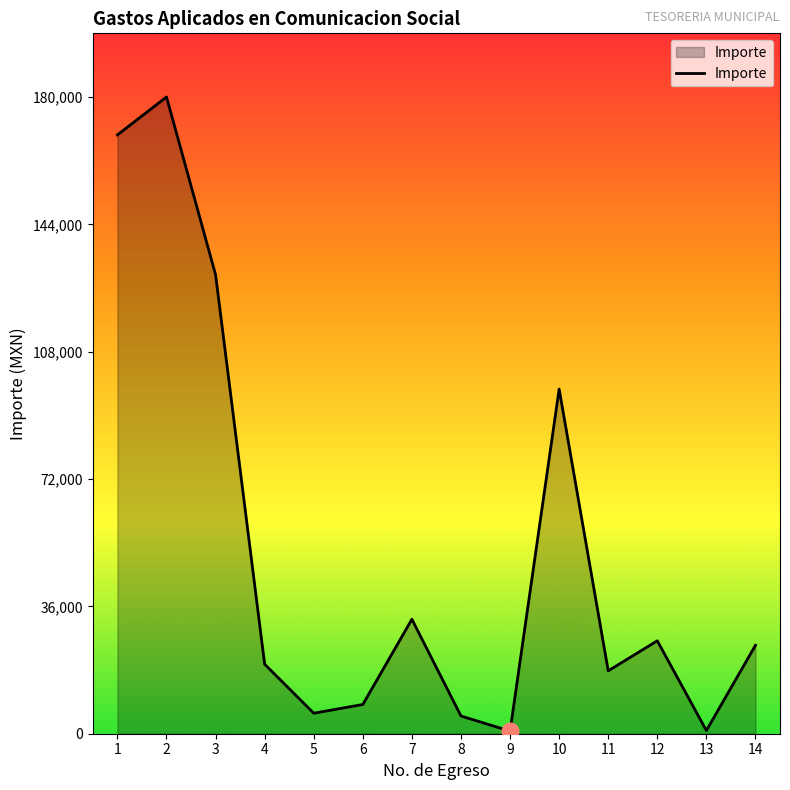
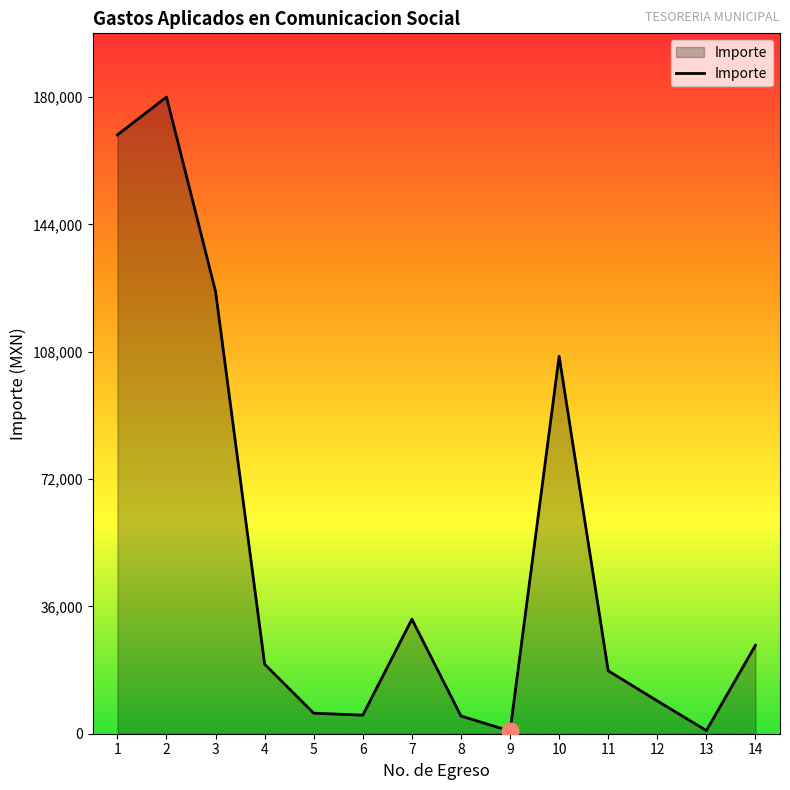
  {
    "Importe": {
      "1": "169,000",
      "2": "180,000",
-     "3": "130,000",
+     "3": "125,000",
      "4": "20,000",
      "5": "6,000",
-     "6": "8,000",
+     "6": "5,000",
      "7": "32,000",
      "8": "5,000",
-     "10": "97,000",
+     "10": "107,000",
      "11": "18,000",
-     "12": "26,000",
+     "12": "9,000",
      "13": "1,000",
      "14": "25,000"
    }
  }
